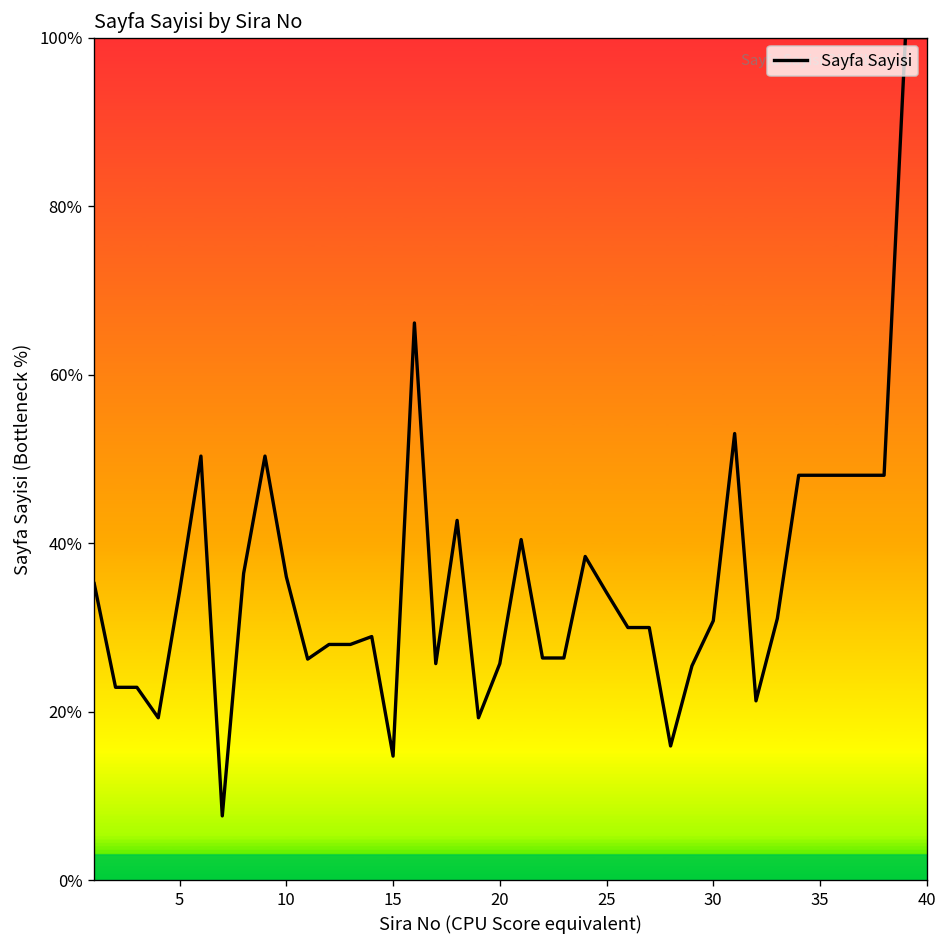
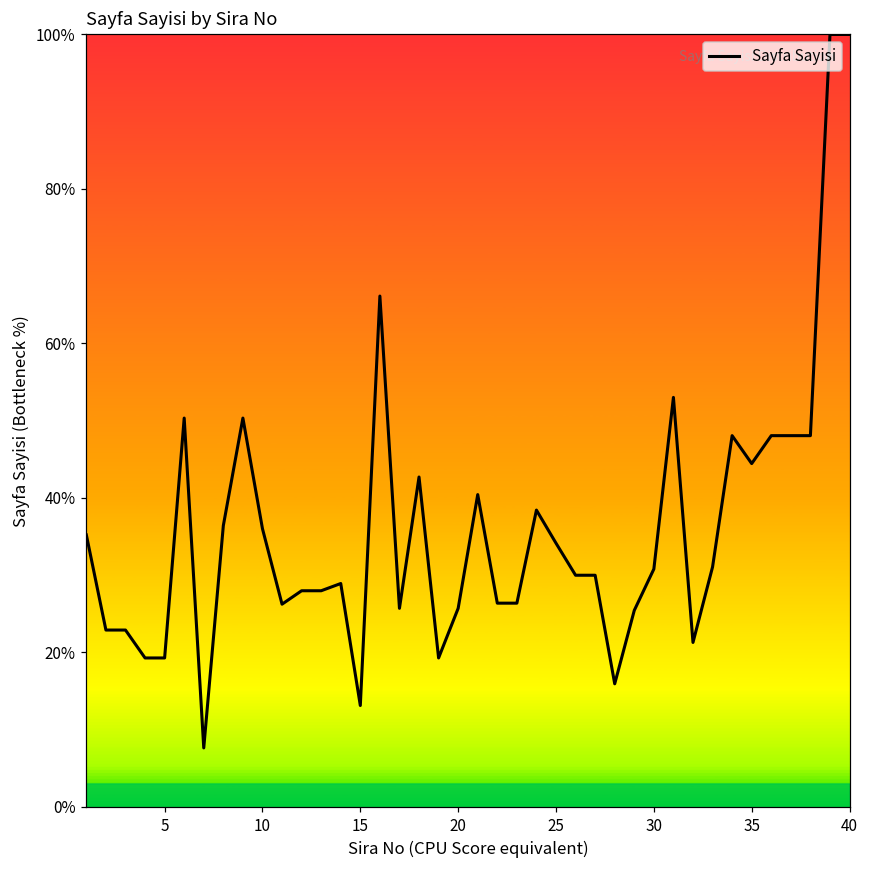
  {
-   "5": "34%",
+   "5": "19%",
    "10": "36%",
-   "15": "15%",
+   "15": "13%",
    "20": "26%",
    "25": "34%",
    "30": "31%",
-   "35": "48%",
+   "35": "44%",
    "40": "100%"
  }
